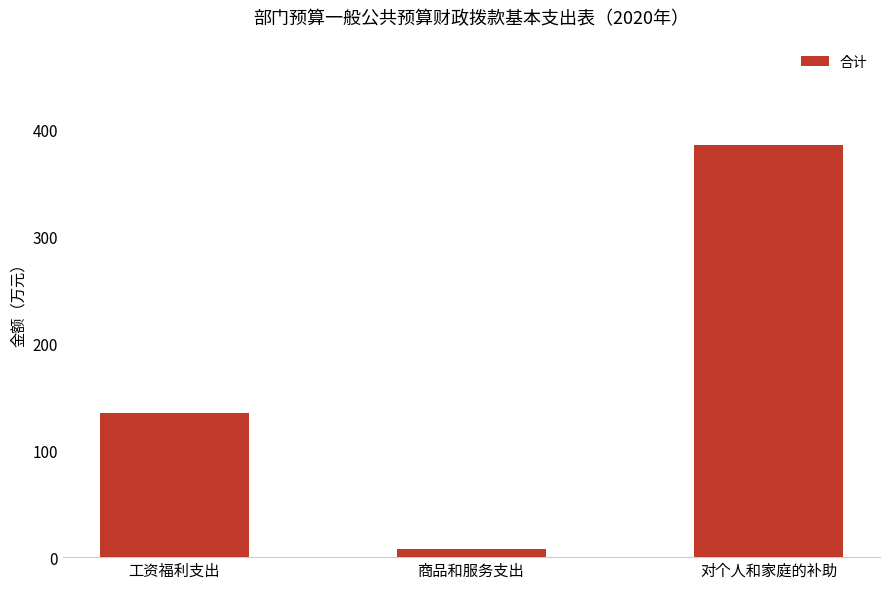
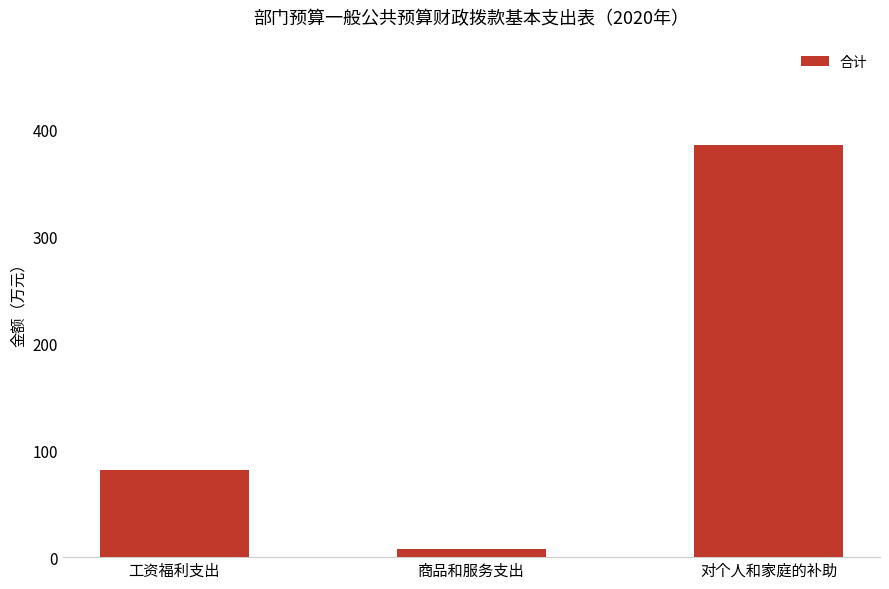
  {
-   "工资福利支出": 134,
+   "工资福利支出": 81,
    "商品和服务支出": 8,
    "对个人和家庭的补助": 385
  }
